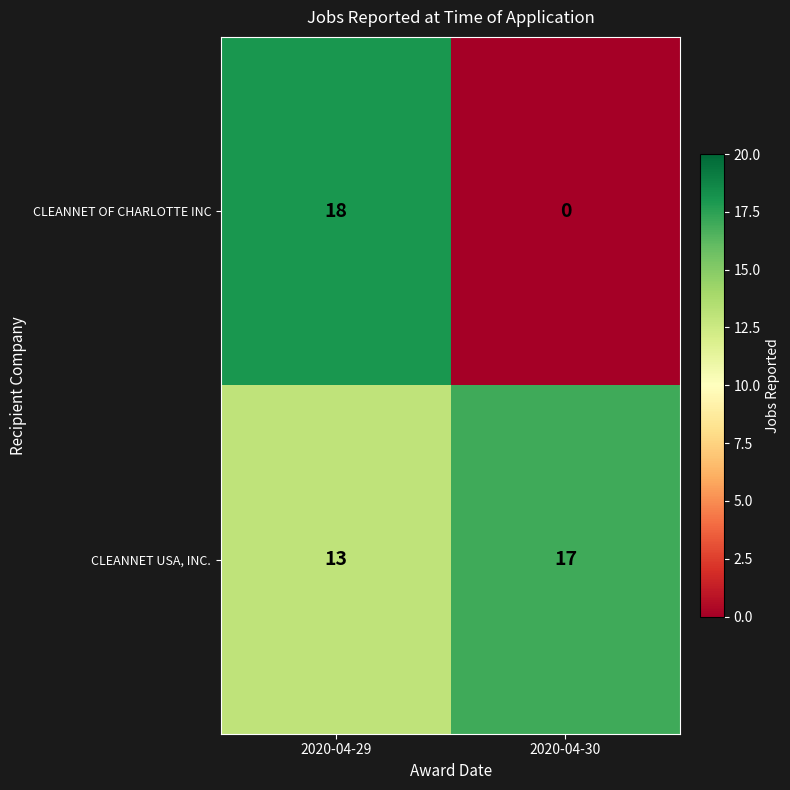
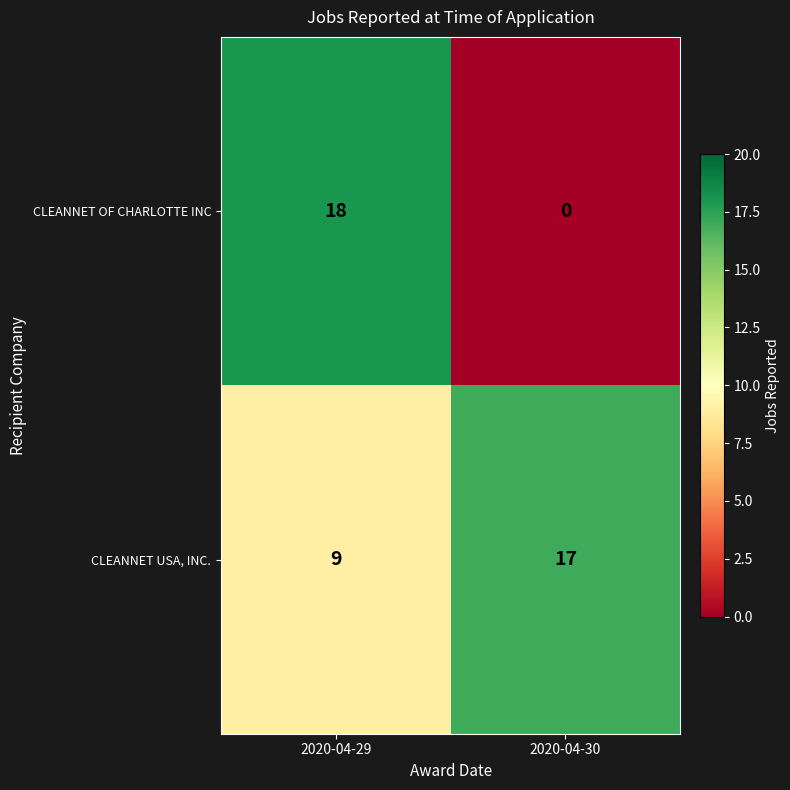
  {
    "CLEANNET OF CHARLOTTE INC": {
      "2020-04-29": 18,
      "2020-04-30": 0
    },
    "CLEANNET USA, INC.": {
-     "2020-04-29": 13,
+     "2020-04-29": 9,
      "2020-04-30": 17
    }
  }
